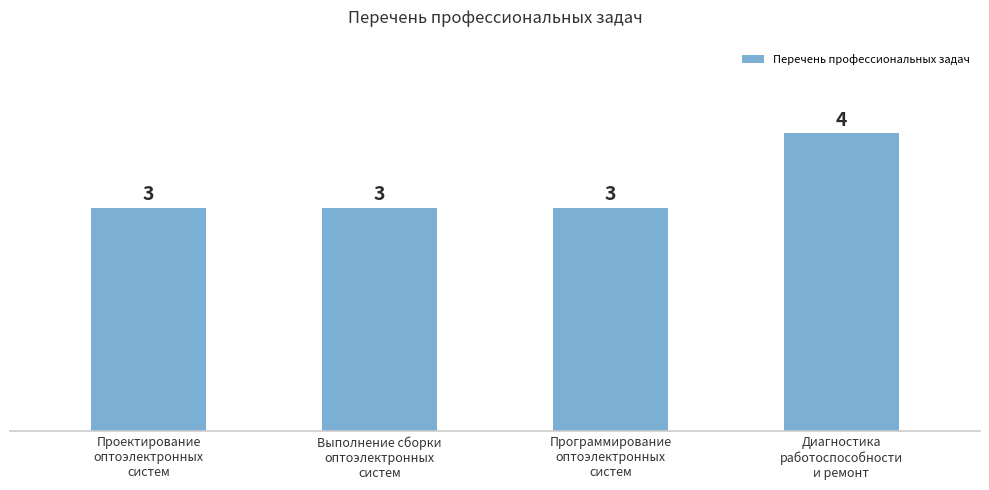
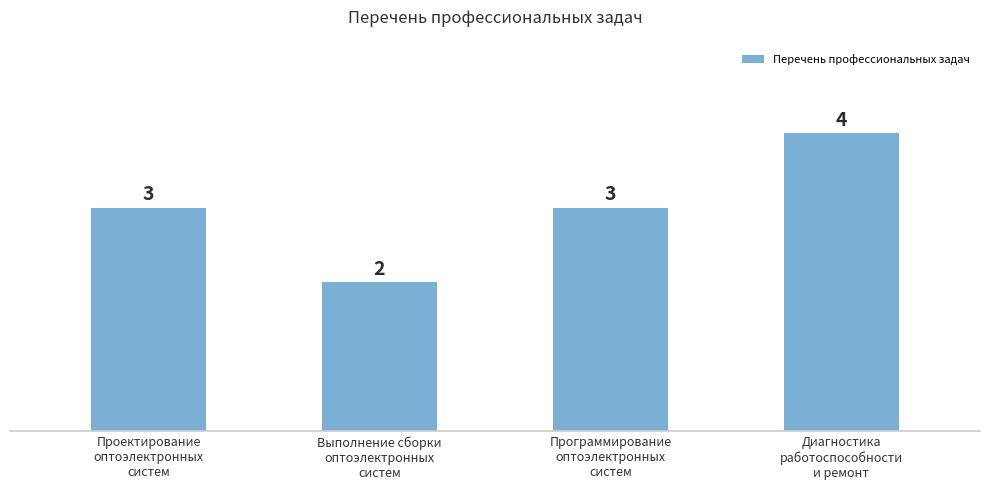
  {
    "Проектирование оптоэлектронных систем": 3,
-   "Выполнение сборки оптоэлектронных систем": 3,
+   "Выполнение сборки оптоэлектронных систем": 2,
    "Программирование оптоэлектронных систем": 3,
    "Диагностика работоспособности и ремонт": 4
  }
